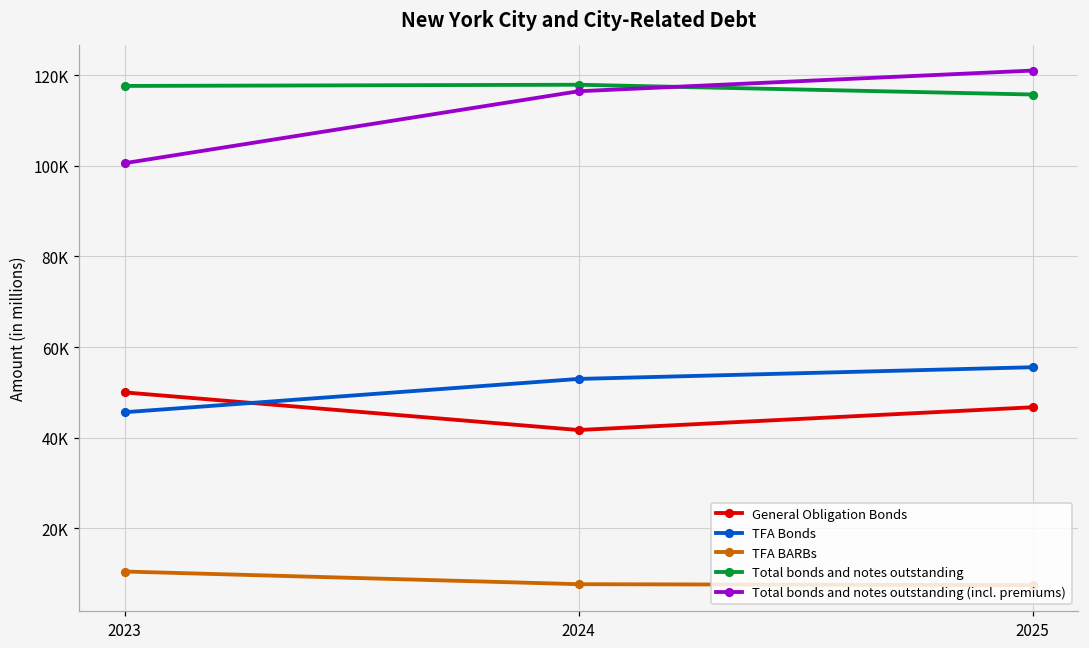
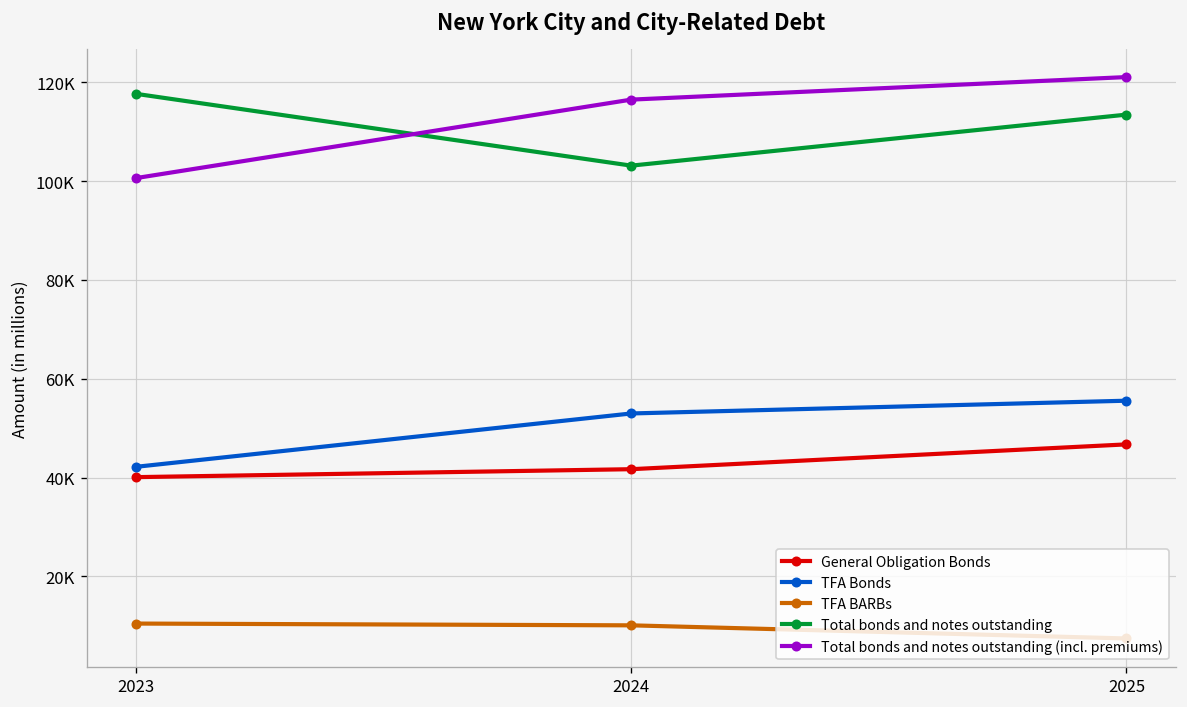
  {
    "General Obligation Bonds": {
-     "2023": 50000,
+     "2023": 40000,
      "2024": 42000,
      "2025": 47000
    },
    "TFA Bonds": {
-     "2023": 46000,
+     "2023": 42000,
      "2024": 53000,
      "2025": 56000
    },
    "TFA BARBs": {
      "2023": 10000,
-     "2024": 8000
+     "2024": 10000
    },
    "Total bonds and notes outstanding": {
      "2023": 118000,
-     "2024": 118000,
-     "2025": 116000
+     "2024": 103000,
+     "2025": 113000
    },
    "Total bonds and notes outstanding (incl. premiums)": {
      "2023": 101000,
      "2024": 116000,
      "2025": 121000
    }
  }
